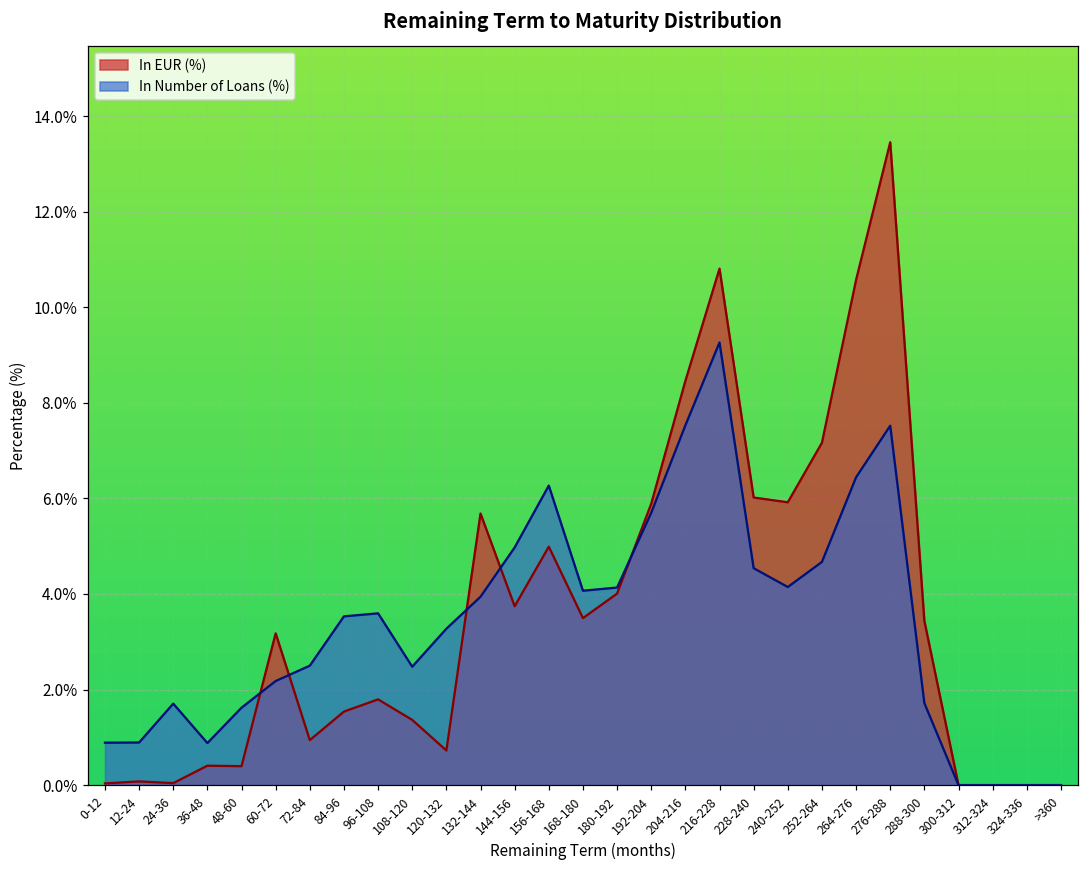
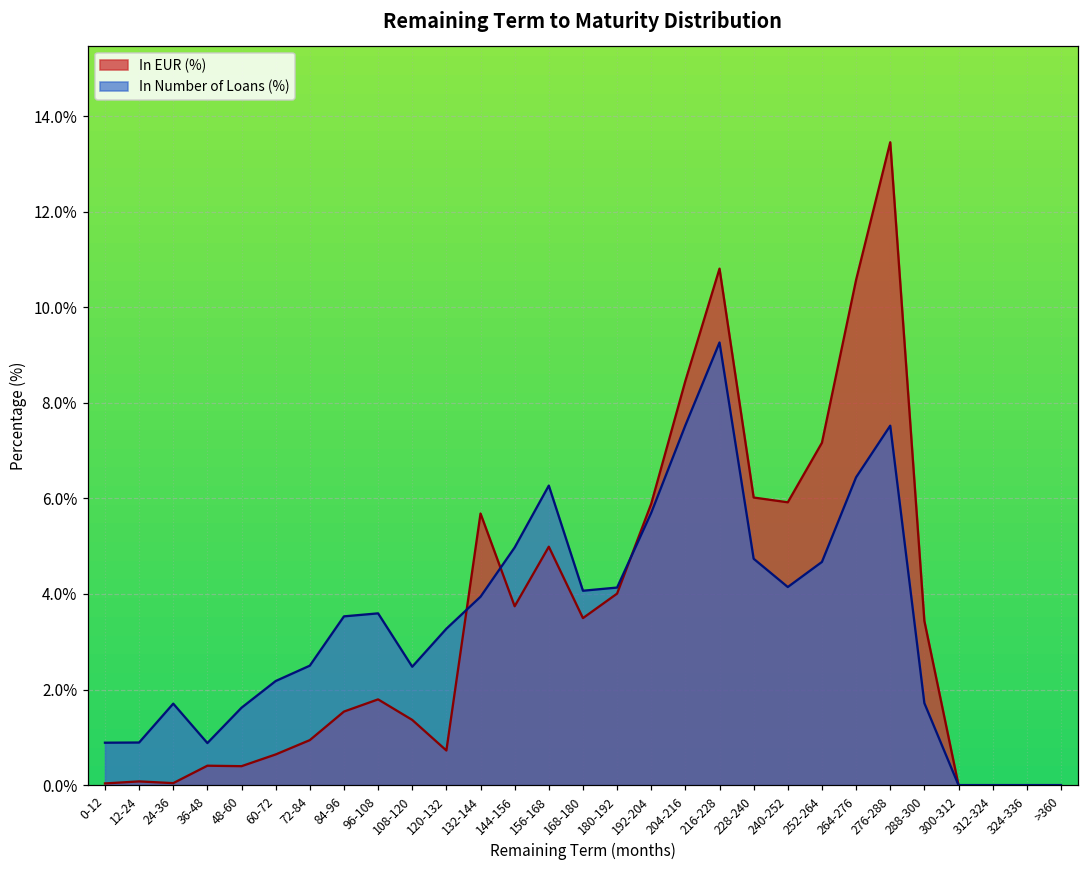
  {
    "In EUR (%)": {
      "0-12": "0.0%",
      "12-24": "0.1%",
      "24-36": "0.0%",
      "36-48": "0.4%",
      "48-60": "0.4%",
-     "60-72": "3.2%",
+     "60-72": "0.6%",
      "72-84": "0.9%",
      "84-96": "1.5%",
      "96-108": "1.8%",
      "108-120": "1.4%",
      "120-132": "0.7%",
      "132-144": "5.7%",
      "144-156": "3.7%",
      "156-168": "5.0%",
      "168-180": "3.5%",
      "180-192": "4.0%",
      "192-204": "5.9%",
      "204-216": "8.5%",
      "216-228": "10.8%",
      "228-240": "6.0%",
      "240-252": "5.9%",
      "252-264": "7.2%",
      "264-276": "10.6%",
      "276-288": "13.5%",
      "288-300": "3.4%"
    },
    "In Number of Loans (%)": {
      "0-12": "0.9%",
      "12-24": "0.9%",
      "24-36": "1.7%",
      "36-48": "0.9%",
      "48-60": "1.6%",
      "60-72": "2.2%",
      "72-84": "2.5%",
      "84-96": "3.5%",
      "96-108": "3.6%",
      "108-120": "2.5%",
      "120-132": "3.3%",
      "132-144": "3.9%",
      "144-156": "5.0%",
      "156-168": "6.3%",
      "168-180": "4.1%",
      "180-192": "4.1%",
      "192-204": "5.7%",
      "204-216": "7.5%",
      "216-228": "9.3%",
-     "228-240": "4.5%",
+     "228-240": "4.7%",
      "240-252": "4.1%",
      "252-264": "4.7%",
      "264-276": "6.4%",
      "276-288": "7.5%",
      "288-300": "1.7%"
    }
  }
